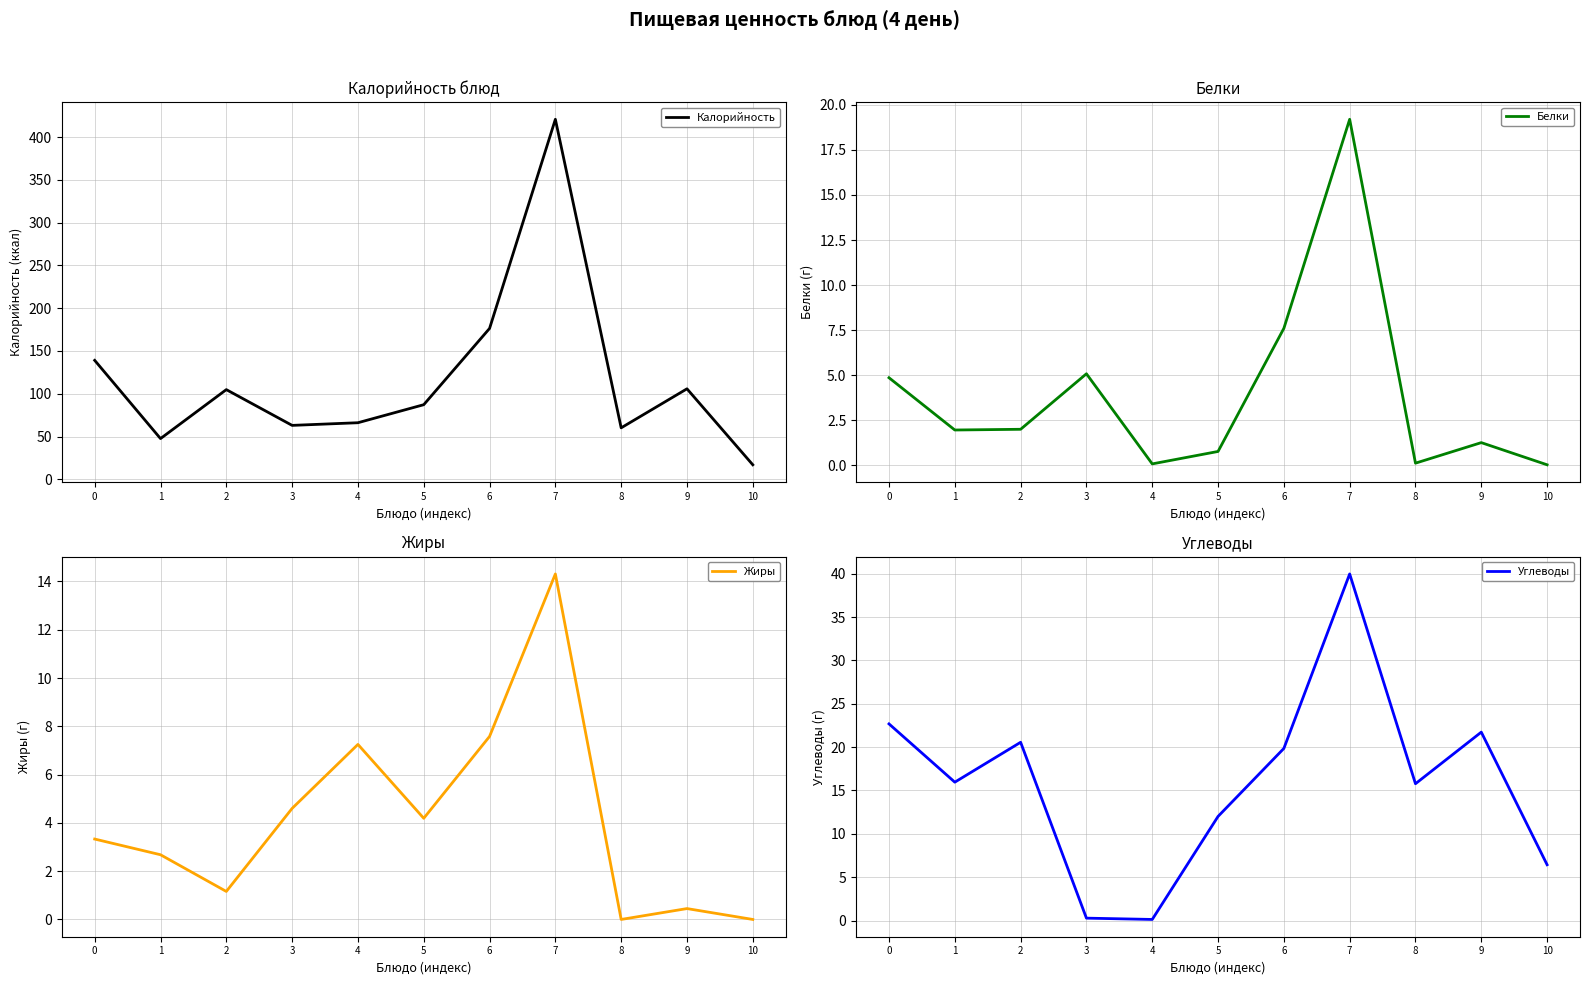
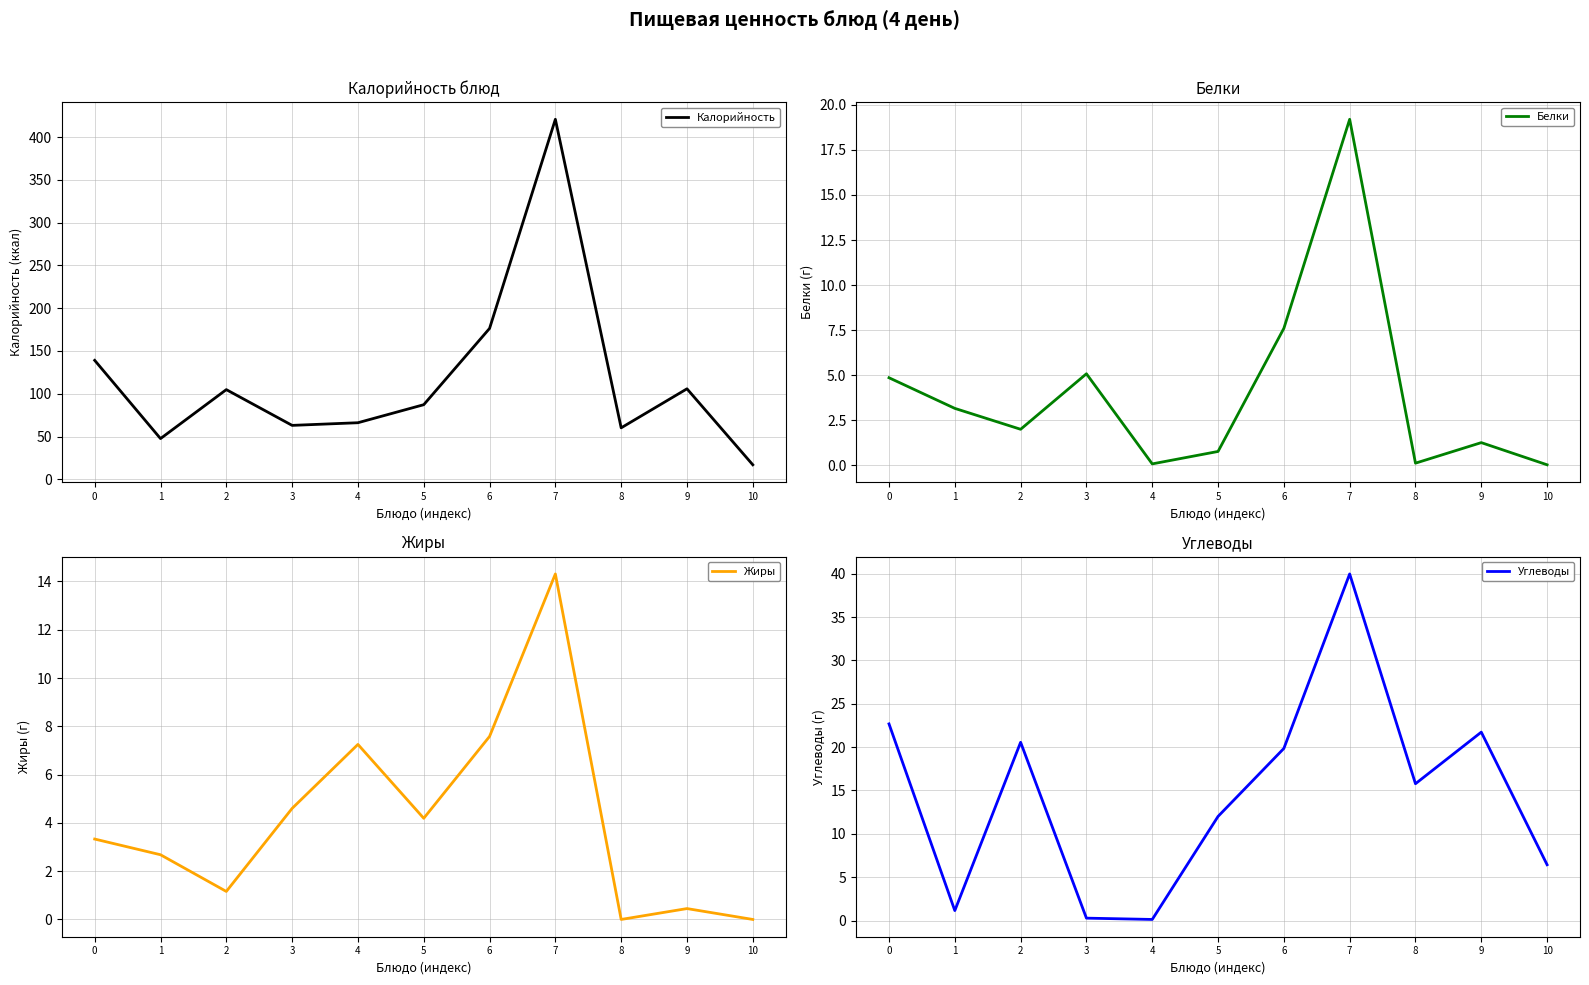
  {
    "Калорийность блюд": {
      "0": 140,
      "1": 50,
      "2": 100,
      "3": 60,
      "4": 70,
      "5": 90,
      "6": 180,
      "7": 420,
      "8": 60,
      "9": 110,
      "10": 20
    },
    "Белки": {
      "0": 4.9,
-     "1": 2.0,
+     "1": 3.2,
      "2": 2.0,
      "3": 5.1,
      "4": 0.1,
      "5": 0.8,
      "6": 7.6,
      "7": 19.2,
      "8": 0.1,
      "9": 1.3,
      "10": 0.0
    },
    "Жиры": {
      "0": 3.3,
      "1": 2.7,
      "2": 1.2,
      "3": 4.6,
      "4": 7.3,
      "5": 4.2,
      "6": 7.6,
      "7": 14.3,
      "8": 0.0,
      "9": 0.5,
      "10": 0.0
    },
    "Углеводы": {
      "0": 23,
-     "1": 16,
+     "1": 1,
      "2": 21,
      "3": 0,
      "4": 0,
      "5": 12,
      "6": 20,
      "7": 40,
      "8": 16,
      "9": 22,
      "10": 6
    }
  }
